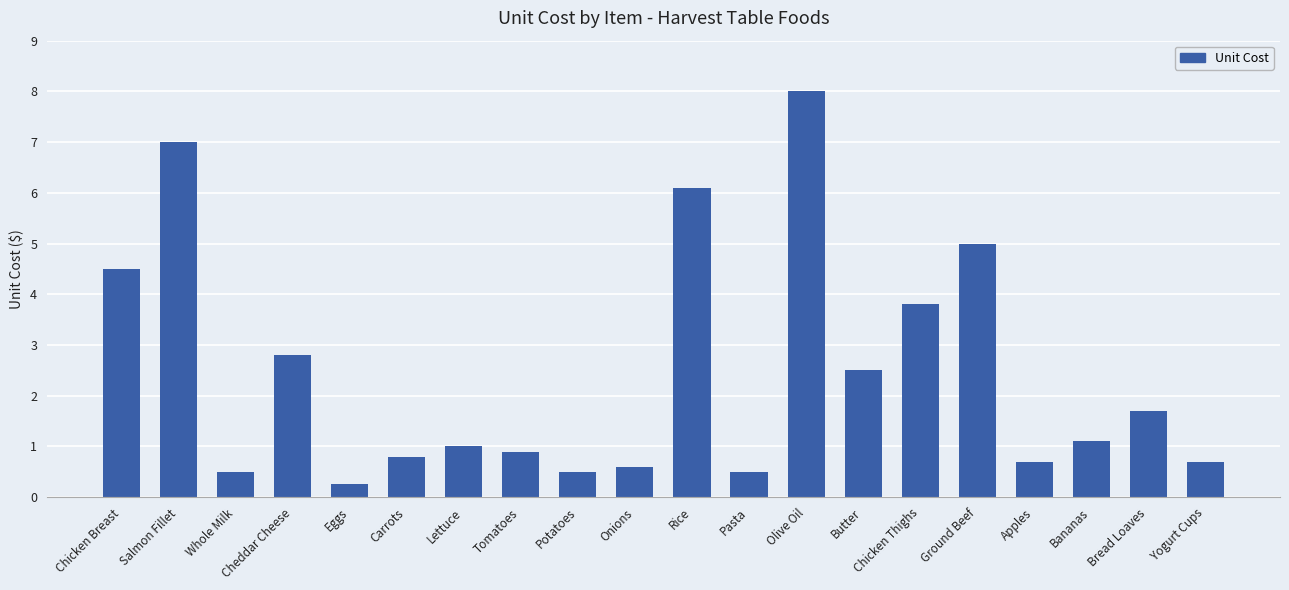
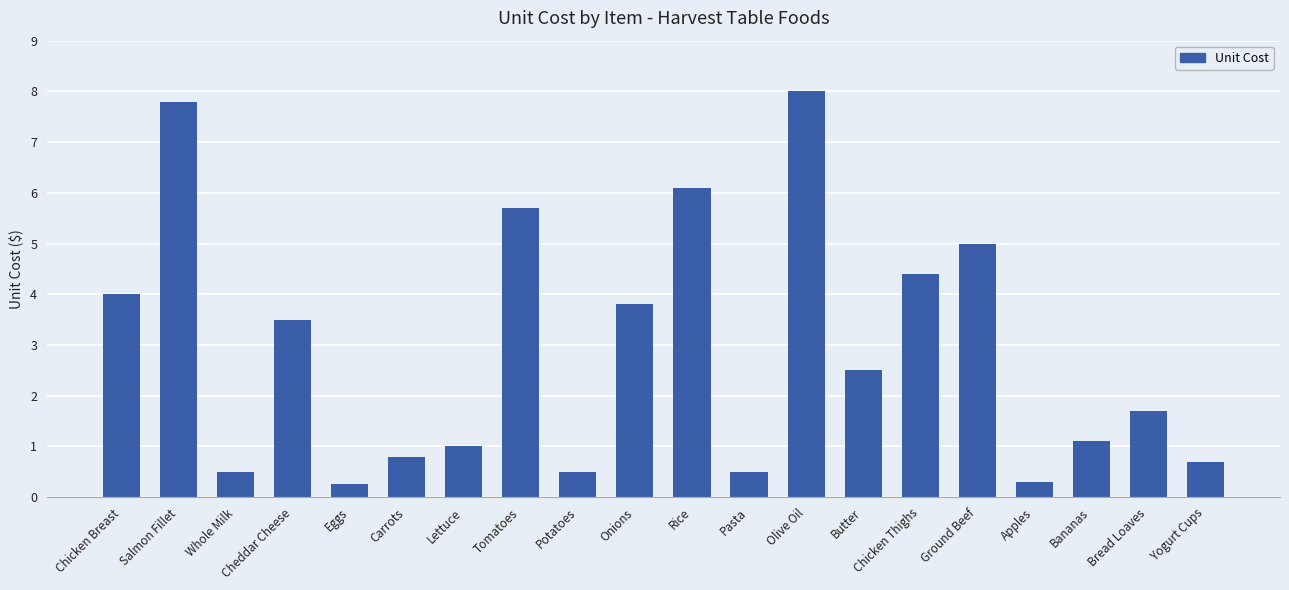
  {
-   "Chicken Breast": 4.5,
-   "Salmon Fillet": 7.0,
+   "Chicken Breast": 4.0,
+   "Salmon Fillet": 7.8,
    "Whole Milk": 0.5,
-   "Cheddar Cheese": 2.8,
+   "Cheddar Cheese": 3.5,
    "Eggs": 0.3,
    "Carrots": 0.8,
    "Lettuce": 1.0,
-   "Tomatoes": 0.9,
+   "Tomatoes": 5.7,
    "Potatoes": 0.5,
-   "Onions": 0.6,
+   "Onions": 3.8,
    "Rice": 6.1,
    "Pasta": 0.5,
    "Olive Oil": 8.0,
    "Butter": 2.5,
-   "Chicken Thighs": 3.8,
+   "Chicken Thighs": 4.4,
    "Ground Beef": 5.0,
-   "Apples": 0.7,
+   "Apples": 0.3,
    "Bananas": 1.1,
    "Bread Loaves": 1.7,
    "Yogurt Cups": 0.7
  }
